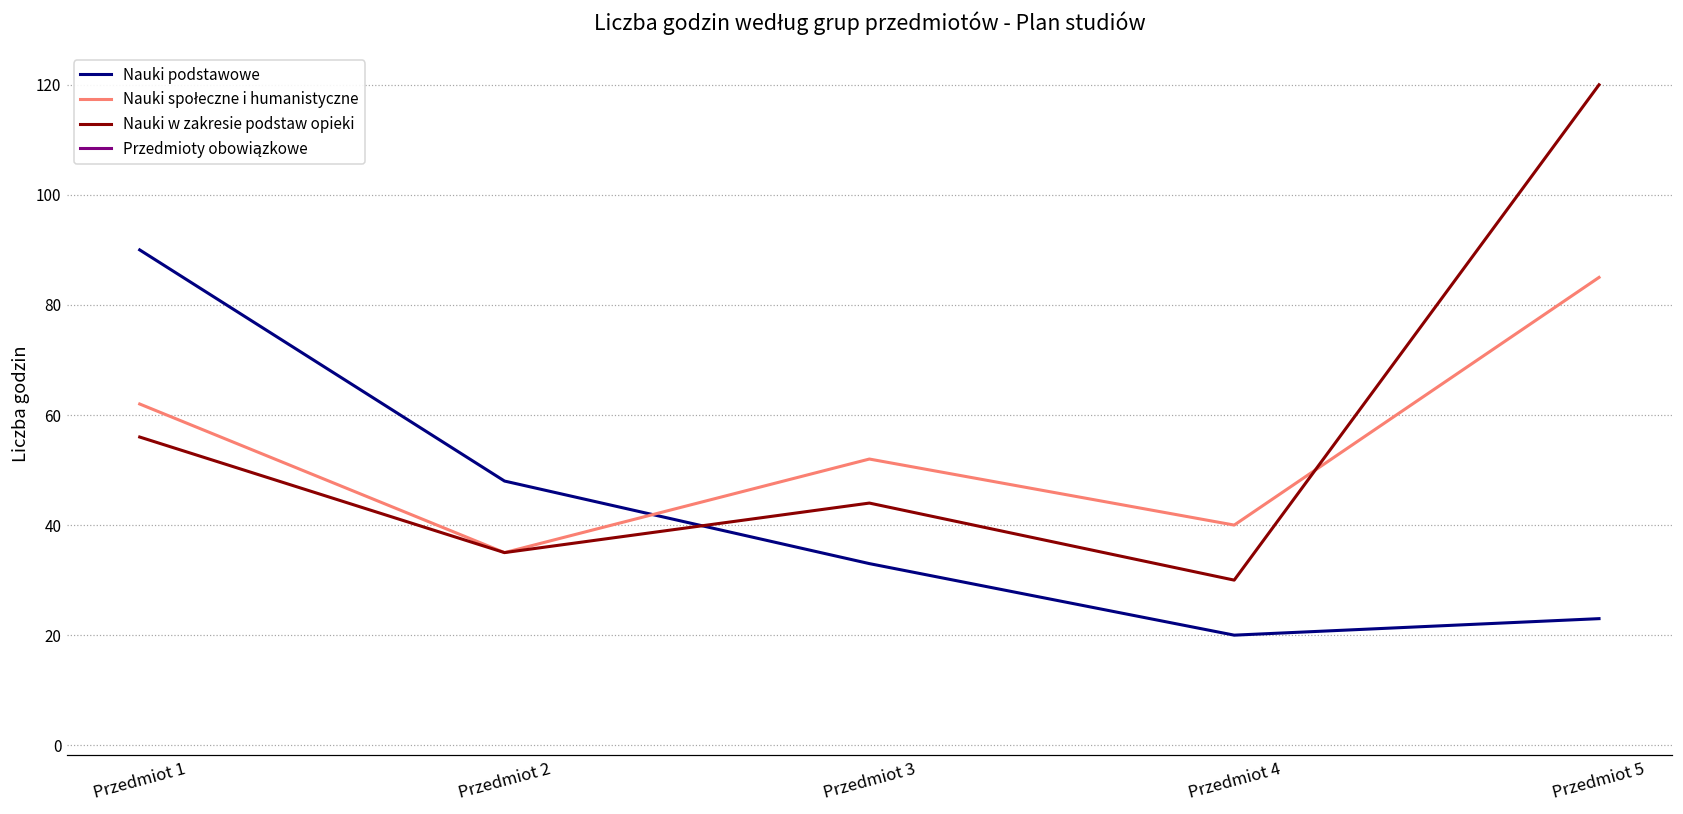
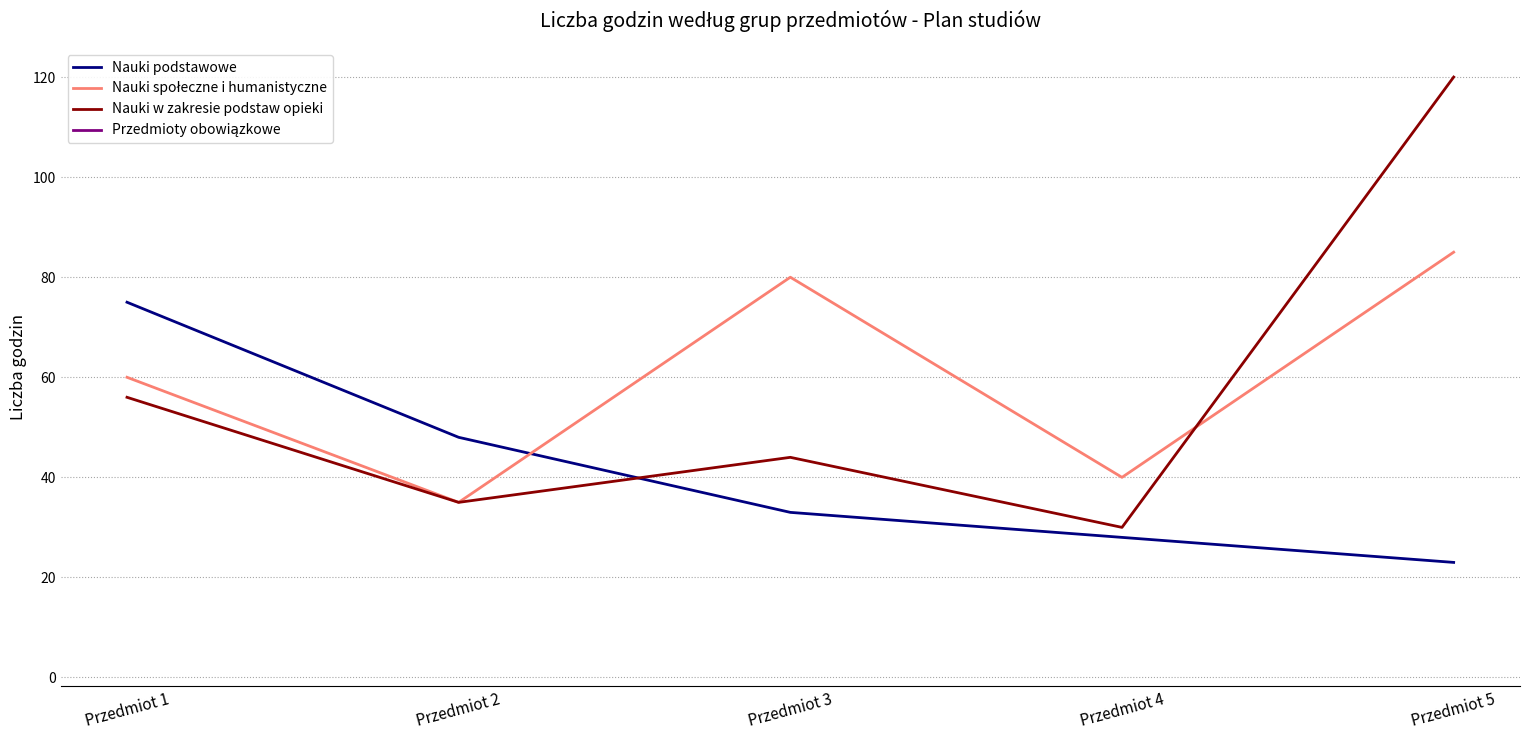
  {
    "Nauki podstawowe": {
-     "Przedmiot 1": 90,
+     "Przedmiot 1": 75,
      "Przedmiot 2": 48,
      "Przedmiot 3": 33,
-     "Przedmiot 4": 20,
+     "Przedmiot 4": 28,
      "Przedmiot 5": 23
    },
    "Nauki społeczne i humanistyczne": {
-     "Przedmiot 1": 62,
-     "Przedmiot 3": 52,
+     "Przedmiot 1": 60,
+     "Przedmiot 3": 80,
      "Przedmiot 4": 40,
      "Przedmiot 5": 85
    },
    "Nauki w zakresie podstaw opieki": {
      "Przedmiot 1": 56,
      "Przedmiot 3": 44,
      "Przedmiot 4": 30,
      "Przedmiot 5": 120
    },
    "Przedmioty obowiązkowe": {
      "Przedmiot 1": 4
    }
  }
